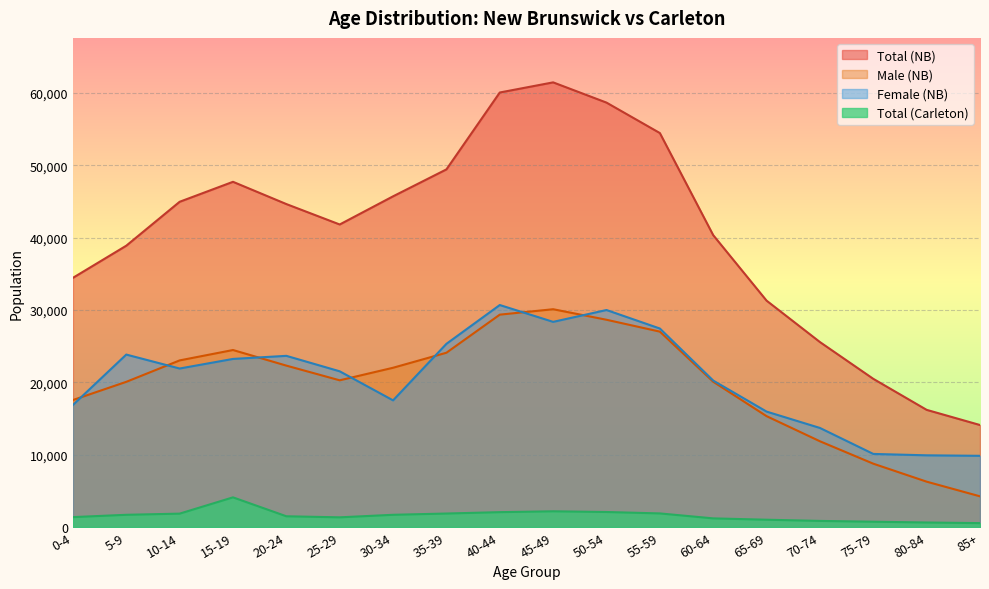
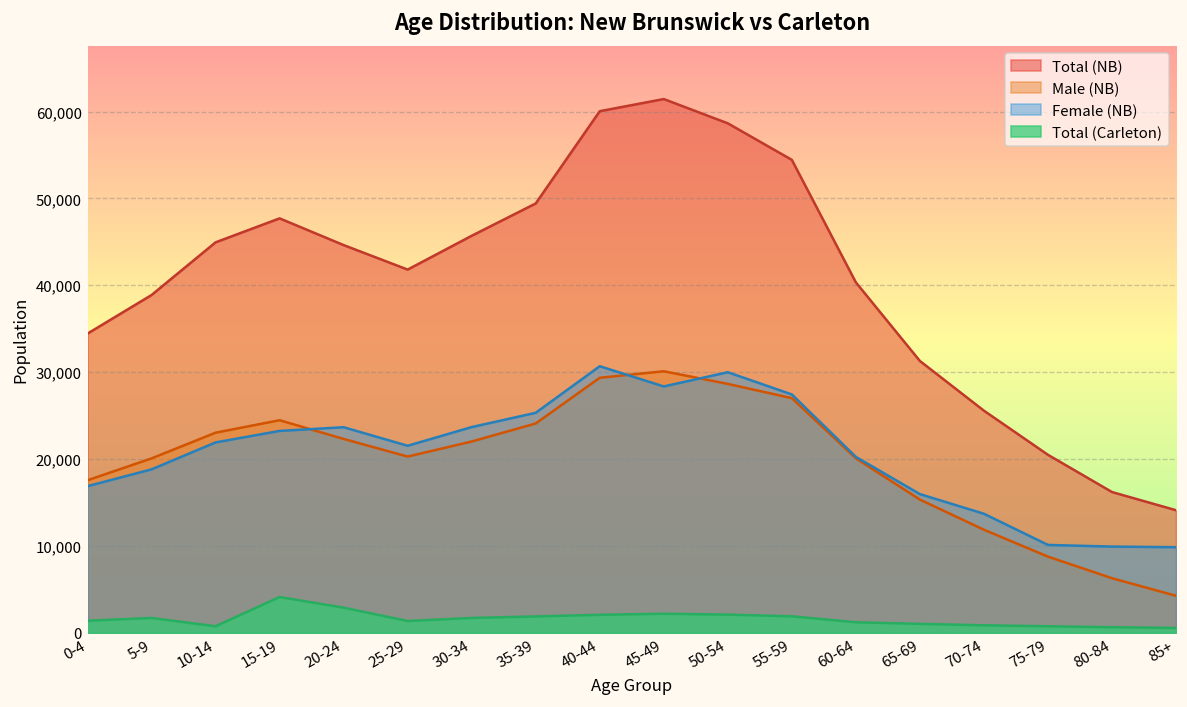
  {
    "Female (NB)": {
      "0-4": "17,000",
-     "5-9": "24,000",
+     "5-9": "19,000",
      "10-14": "22,000",
      "15-19": "23,000",
      "20-24": "24,000",
      "25-29": "22,000",
-     "30-34": "18,000",
+     "30-34": "24,000",
      "35-39": "25,000",
      "40-44": "31,000",
      "45-49": "28,000",
      "50-54": "30,000",
      "55-59": "27,000",
      "65-69": "16,000",
      "70-74": "14,000",
      "75-79": "10,000",
      "80-84": "10,000",
      "85+": "10,000"
    },
    "Total (Carleton)": {
      "0-4": "1,000",
      "5-9": "2,000",
-     "10-14": "2,000",
+     "10-14": "1,000",
      "15-19": "4,000",
-     "20-24": "2,000",
+     "20-24": "3,000",
      "25-29": "1,000",
      "30-34": "2,000",
      "35-39": "2,000",
      "40-44": "2,000",
      "45-49": "2,000",
      "50-54": "2,000",
      "55-59": "2,000",
      "60-64": "1,000",
      "65-69": "1,000",
      "70-74": "1,000",
      "75-79": "1,000",
      "80-84": "1,000",
      "85+": "1,000"
    }
  }
